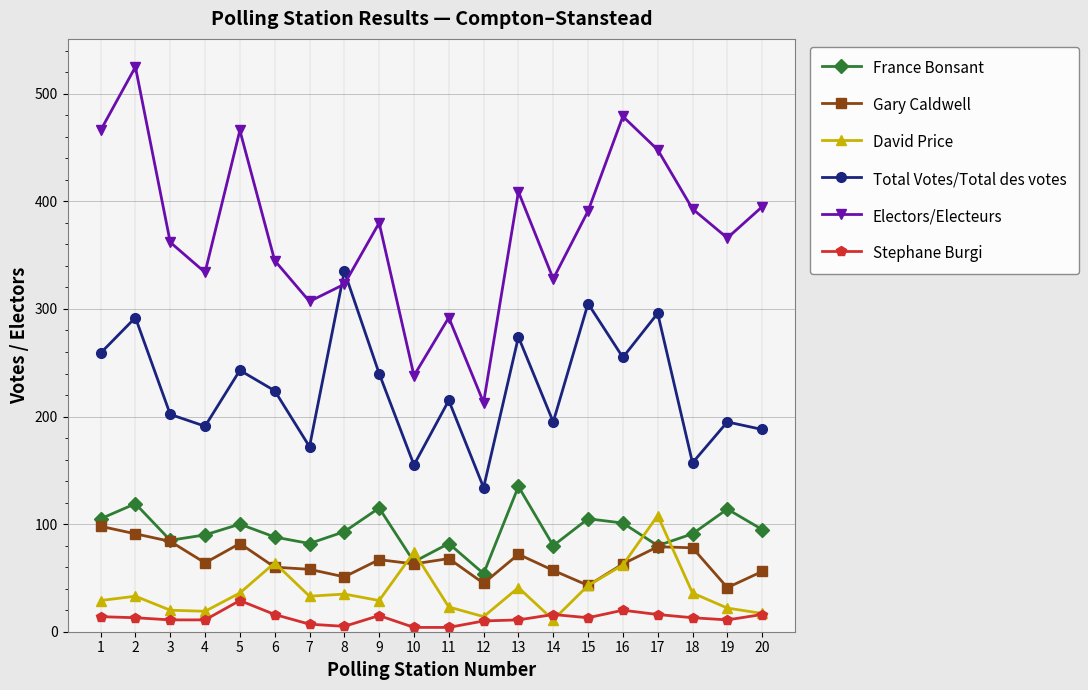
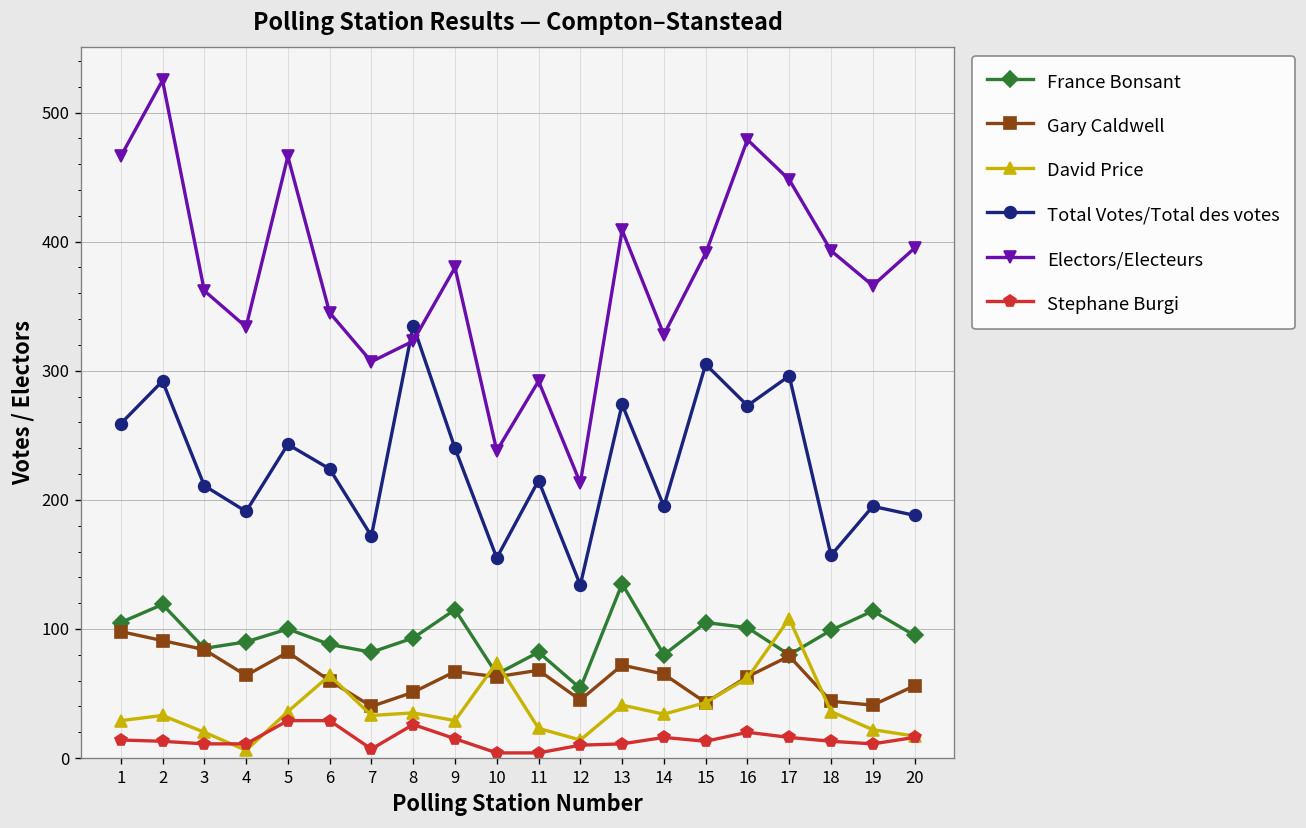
  {
    "France Bonsant": {
      "1": 105,
      "2": 119,
      "4": 90,
      "5": 100,
      "6": 88,
      "7": 82,
      "8": 93,
      "9": 115,
      "11": 82,
      "12": 54,
      "13": 135,
      "14": 80,
      "15": 105,
      "16": 101,
-     "18": 91,
+     "18": 99,
      "19": 114,
      "20": 95
    },
    "Gary Caldwell": {
      "1": 98,
      "2": 91,
      "4": 64,
      "5": 82,
      "6": 60,
-     "7": 58,
+     "7": 40,
      "8": 51,
      "9": 67,
      "11": 68,
      "12": 45,
      "13": 72,
-     "14": 57,
-     "18": 78,
+     "14": 65,
+     "18": 44,
      "19": 41,
      "20": 56
    },
    "David Price": {
      "1": 29,
      "2": 33,
      "3": 20,
-     "4": 19,
+     "4": 6,
      "5": 36,
      "6": 64,
      "7": 33,
      "8": 35,
      "9": 29,
      "10": 74,
      "11": 23,
      "12": 14,
      "13": 41,
-     "14": 11,
+     "14": 34,
      "17": 108,
      "18": 36,
      "19": 22
    },
    "Total Votes/Total des votes": {
      "1": 259,
      "2": 292,
-     "3": 202,
+     "3": 211,
      "4": 191,
      "5": 243,
      "6": 224,
      "7": 172,
      "8": 335,
      "9": 240,
      "10": 155,
      "11": 215,
      "12": 134,
      "13": 274,
      "14": 195,
      "15": 305,
-     "16": 255,
+     "16": 273,
      "17": 296,
      "18": 157,
      "19": 195,
      "20": 188
    },
    "Electors/Electeurs": {
      "1": 466,
      "2": 525,
      "3": 362,
      "4": 334,
      "5": 466,
      "6": 345,
      "7": 307,
      "8": 323,
      "9": 380,
      "10": 238,
      "11": 292,
      "12": 213,
      "13": 409,
      "14": 328,
      "15": 391,
      "16": 479,
      "17": 448,
      "18": 393,
      "19": 366,
      "20": 395
    },
    "Stephane Burgi": {
      "1": 14,
      "2": 13,
      "3": 11,
      "4": 11,
      "5": 29,
-     "6": 16,
+     "6": 29,
      "7": 7,
-     "8": 5,
+     "8": 26,
      "9": 15,
      "10": 4,
      "11": 4,
      "12": 10,
      "13": 11,
      "14": 16,
      "15": 13,
      "16": 20,
      "17": 16,
      "18": 13,
      "19": 11
    }
  }
